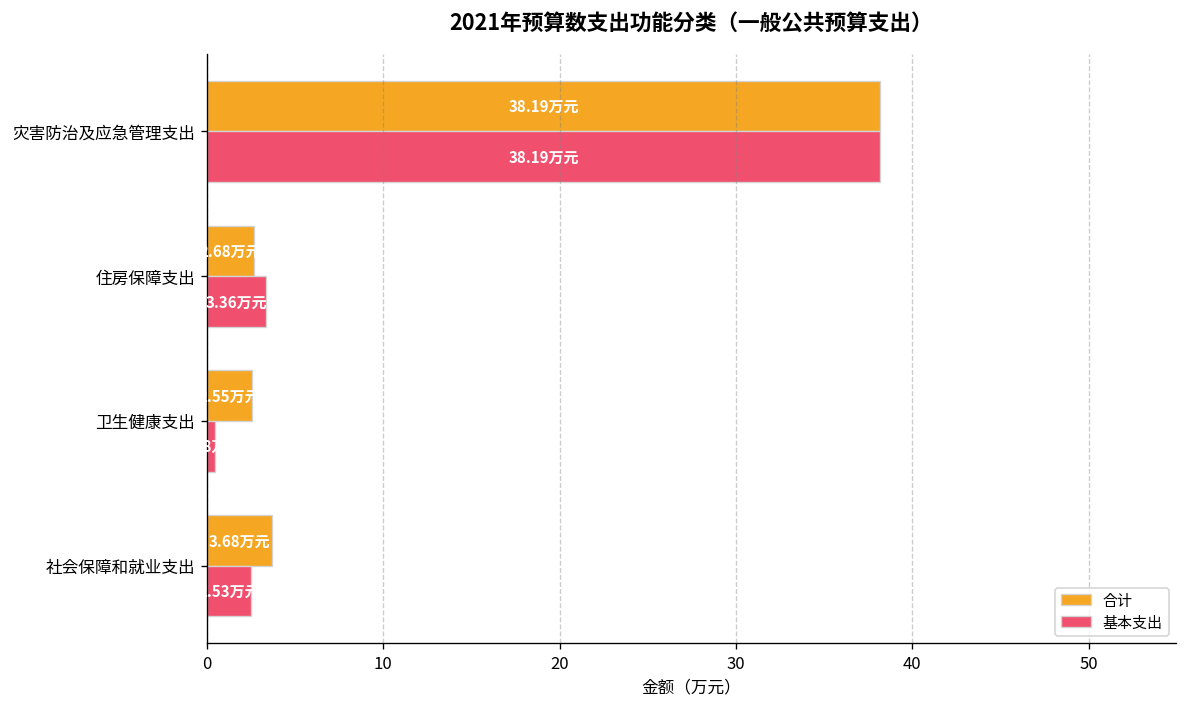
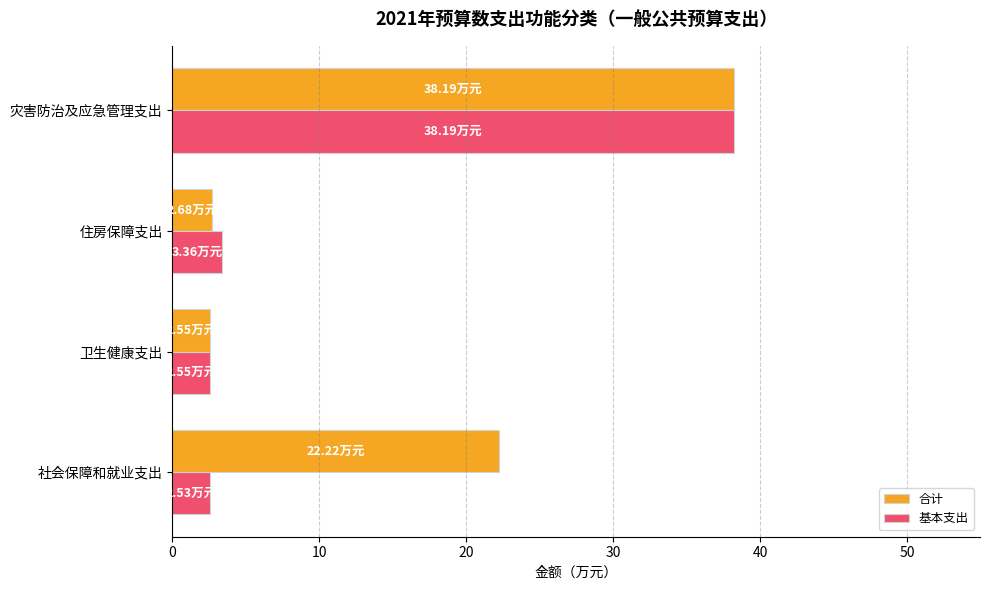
  {
    "合计": {
      "灾害防治及应急管理支出": 38.19,
      "住房保障支出": 2.68,
      "卫生健康支出": 2.55,
-     "社会保障和就业支出": 3.68
+     "社会保障和就业支出": 22.22
    },
    "基本支出": {
-     "卫生健康支出": 0.5
+     "卫生健康支出": 2.6
    }
  }
